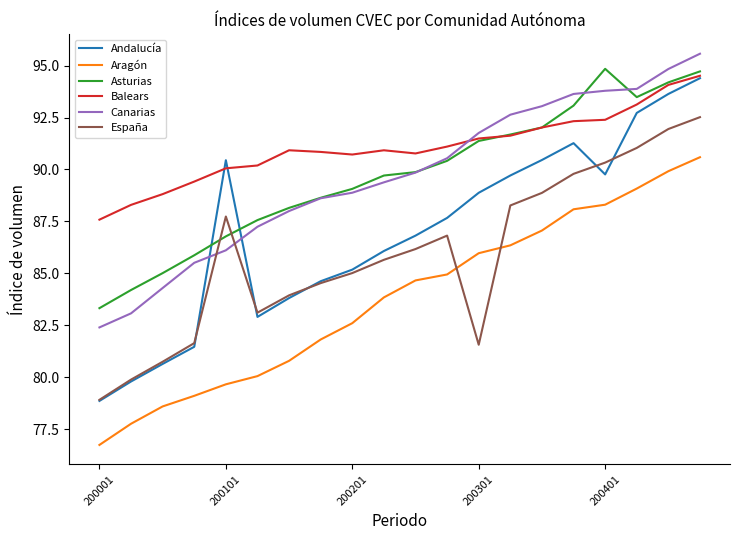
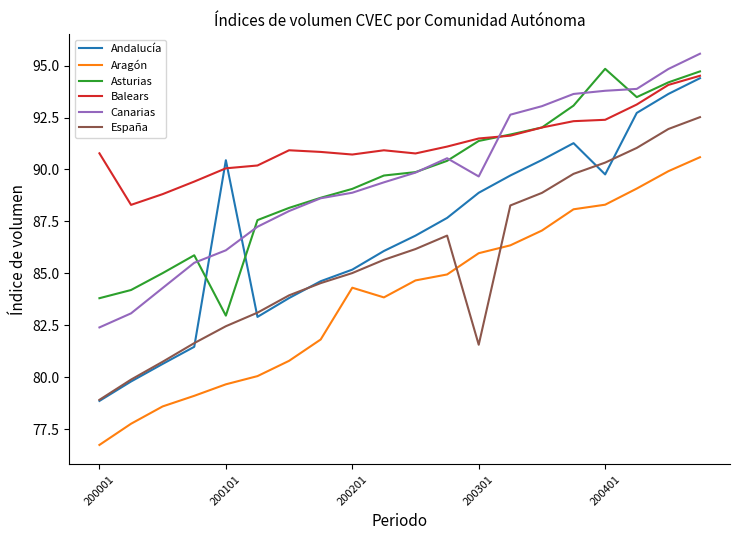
  {
    "Andalucía": {
      "200101": 90.4,
      "200201": 85.2,
      "200301": 88.9,
      "200401": 89.8
    },
    "Aragón": {
      "200001": 76.7,
      "200101": 79.7,
-     "200201": 82.6,
+     "200201": 84.3,
      "200301": 86.0,
      "200401": 88.3
    },
    "Asturias": {
-     "200001": 83.3,
-     "200101": 86.8,
+     "200001": 83.8,
+     "200101": 83.0,
      "200201": 89.1,
      "200401": 94.8
    },
    "Balears": {
-     "200001": 87.6,
+     "200001": 90.8,
      "200101": 90.1,
      "200201": 90.7,
      "200401": 92.4
    },
    "Canarias": {
      "200001": 82.4,
      "200101": 86.1,
      "200201": 88.9,
-     "200301": 91.8,
+     "200301": 89.7,
      "200401": 93.8
    },
    "España": {
-     "200101": 87.7,
+     "200101": 82.5,
      "200201": 85.0,
      "200301": 81.6,
      "200401": 90.3
    }
  }
